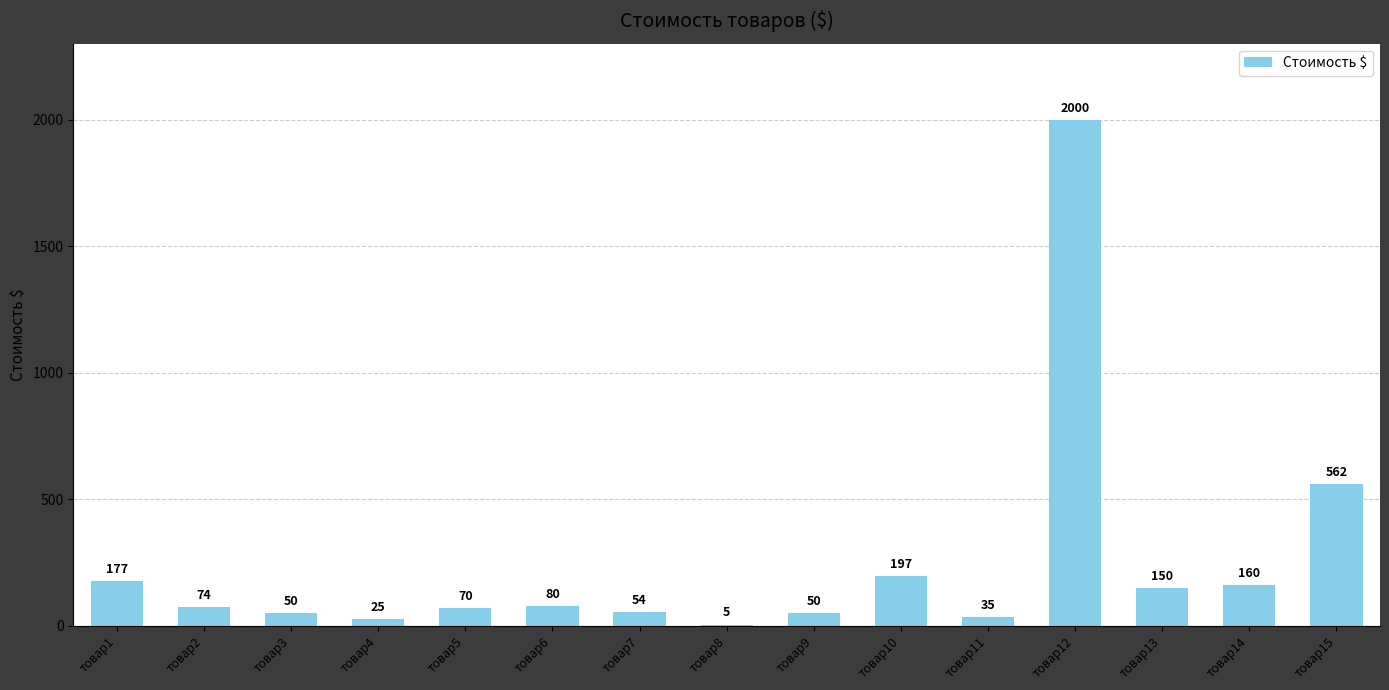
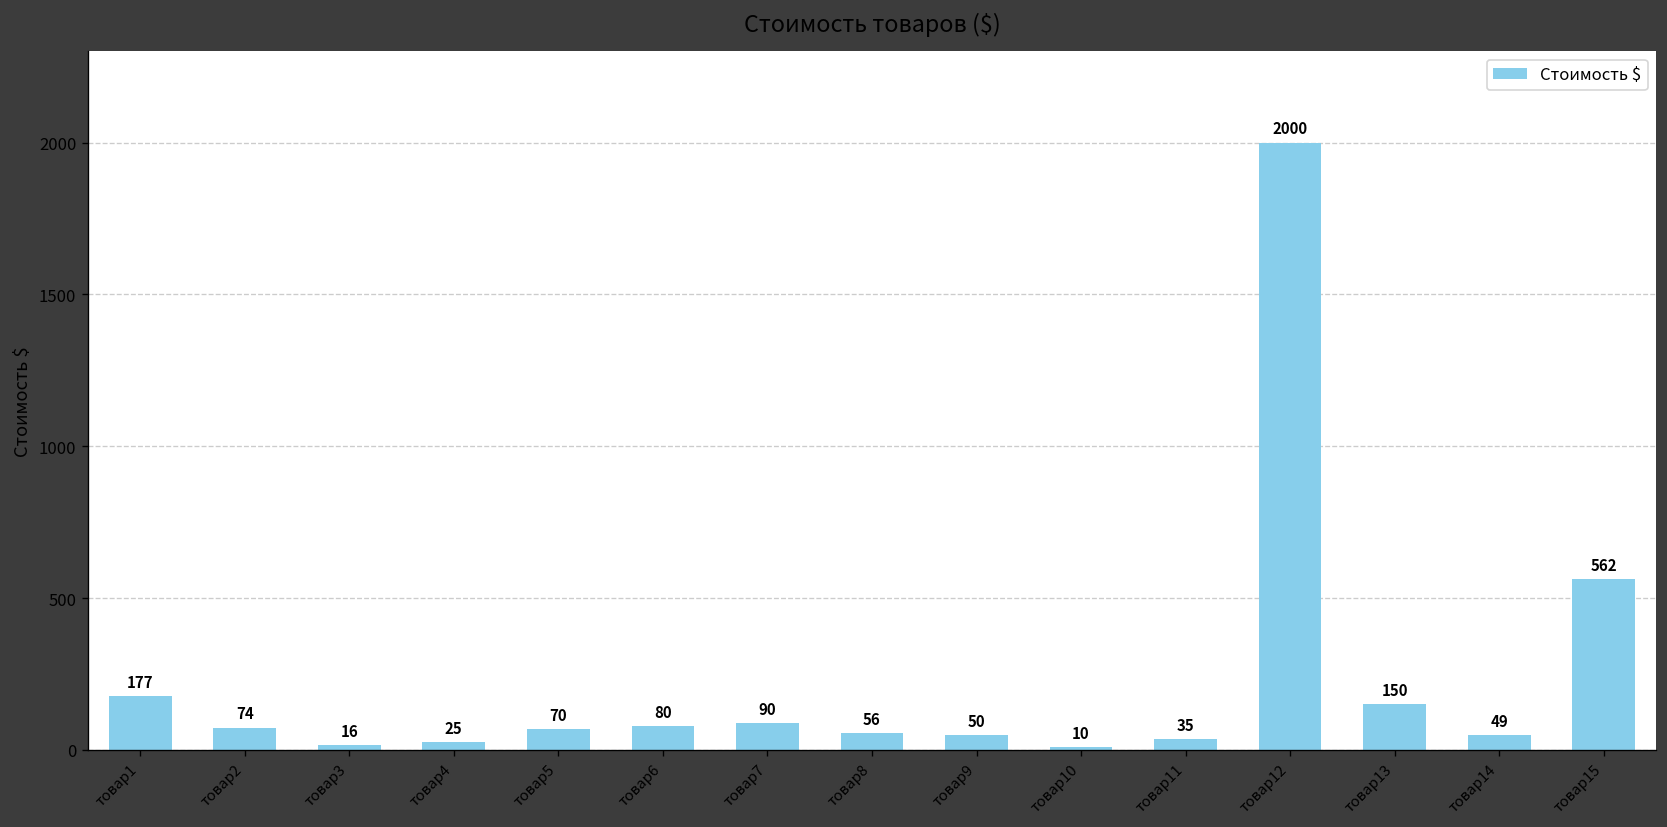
  {
    "товар1": 177,
    "товар2": 74,
-   "товар3": 50,
+   "товар3": 16,
    "товар4": 25,
    "товар5": 70,
    "товар6": 80,
-   "товар7": 54,
-   "товар8": 5,
+   "товар7": 90,
+   "товар8": 56,
    "товар9": 50,
-   "товар10": 197,
+   "товар10": 10,
    "товар11": 35,
    "товар12": 2000,
    "товар13": 150,
-   "товар14": 160,
+   "товар14": 49,
    "товар15": 562
  }
